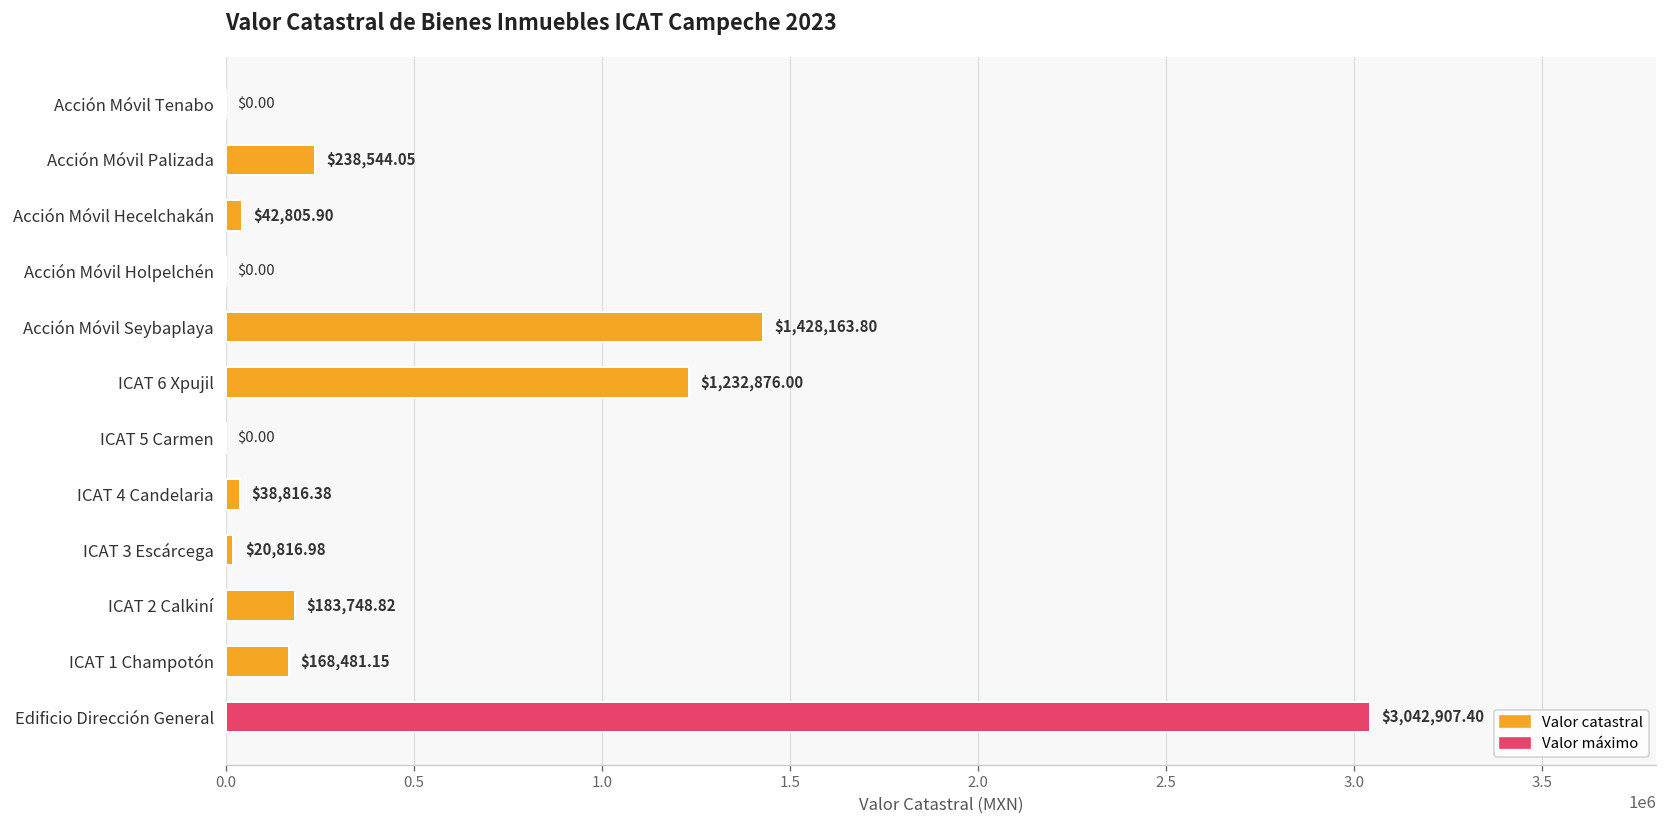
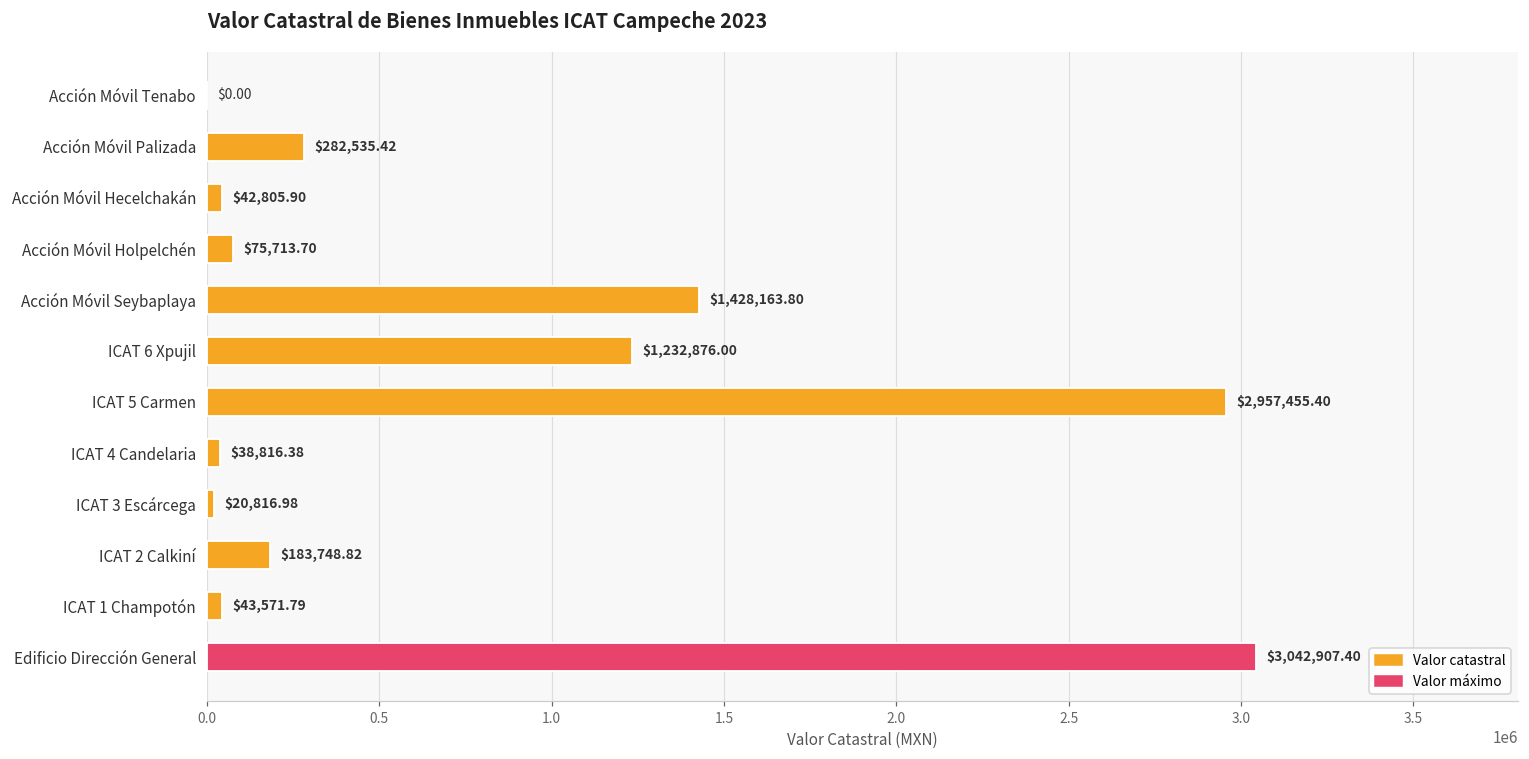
  {
    "Acción Móvil Tenabo": "$0.00",
-   "Acción Móvil Palizada": "$238,544.05",
+   "Acción Móvil Palizada": "$282,535.42",
    "Acción Móvil Hecelchakán": "$42,805.90",
-   "Acción Móvil Holpelchén": "$0.00",
+   "Acción Móvil Holpelchén": "$75,713.70",
    "Acción Móvil Seybaplaya": "$1,428,163.80",
    "ICAT 6 Xpujil": "$1,232,876.00",
-   "ICAT 5 Carmen": "$0.00",
+   "ICAT 5 Carmen": "$2,957,455.40",
    "ICAT 4 Candelaria": "$38,816.38",
    "ICAT 3 Escárcega": "$20,816.98",
    "ICAT 2 Calkiní": "$183,748.82",
-   "ICAT 1 Champotón": "$168,481.15",
+   "ICAT 1 Champotón": "$43,571.79",
    "Edificio Dirección General": "$3,042,907.40"
  }
